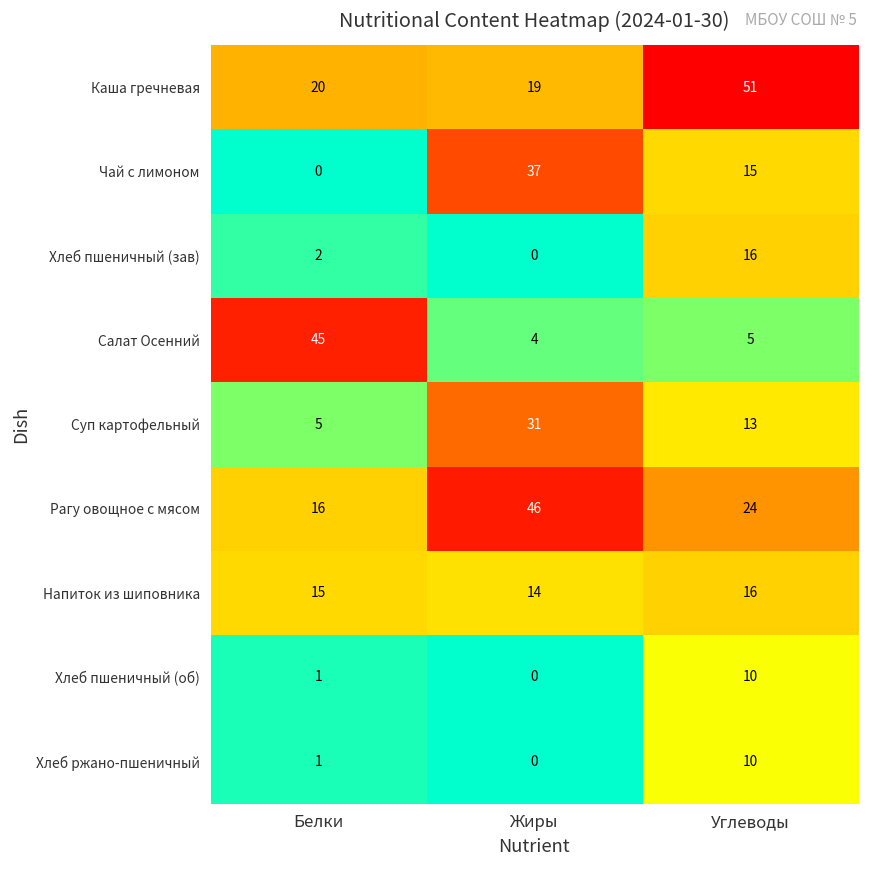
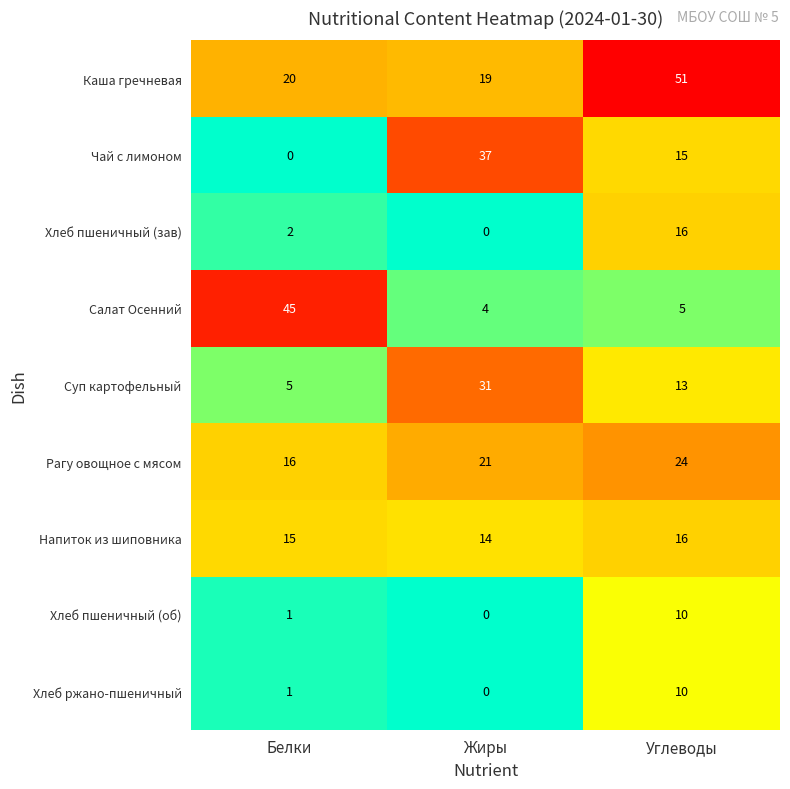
  {
    "Каша гречневая": {
      "Белки": 20,
      "Жиры": 19,
      "Углеводы": 51
    },
    "Чай с лимоном": {
      "Белки": 0,
      "Жиры": 37,
      "Углеводы": 15
    },
    "Хлеб пшеничный (зав)": {
      "Белки": 2,
      "Жиры": 0,
      "Углеводы": 16
    },
    "Салат Осенний": {
      "Белки": 45,
      "Жиры": 4,
      "Углеводы": 5
    },
    "Суп картофельный": {
      "Белки": 5,
      "Жиры": 31,
      "Углеводы": 13
    },
    "Рагу овощное с мясом": {
      "Белки": 16,
-     "Жиры": 46,
+     "Жиры": 21,
      "Углеводы": 24
    },
    "Напиток из шиповника": {
      "Белки": 15,
      "Жиры": 14,
      "Углеводы": 16
    },
    "Хлеб пшеничный (об)": {
      "Белки": 1,
      "Жиры": 0,
      "Углеводы": 10
    },
    "Хлеб ржано-пшеничный": {
      "Белки": 1,
      "Жиры": 0,
      "Углеводы": 10
    }
  }
